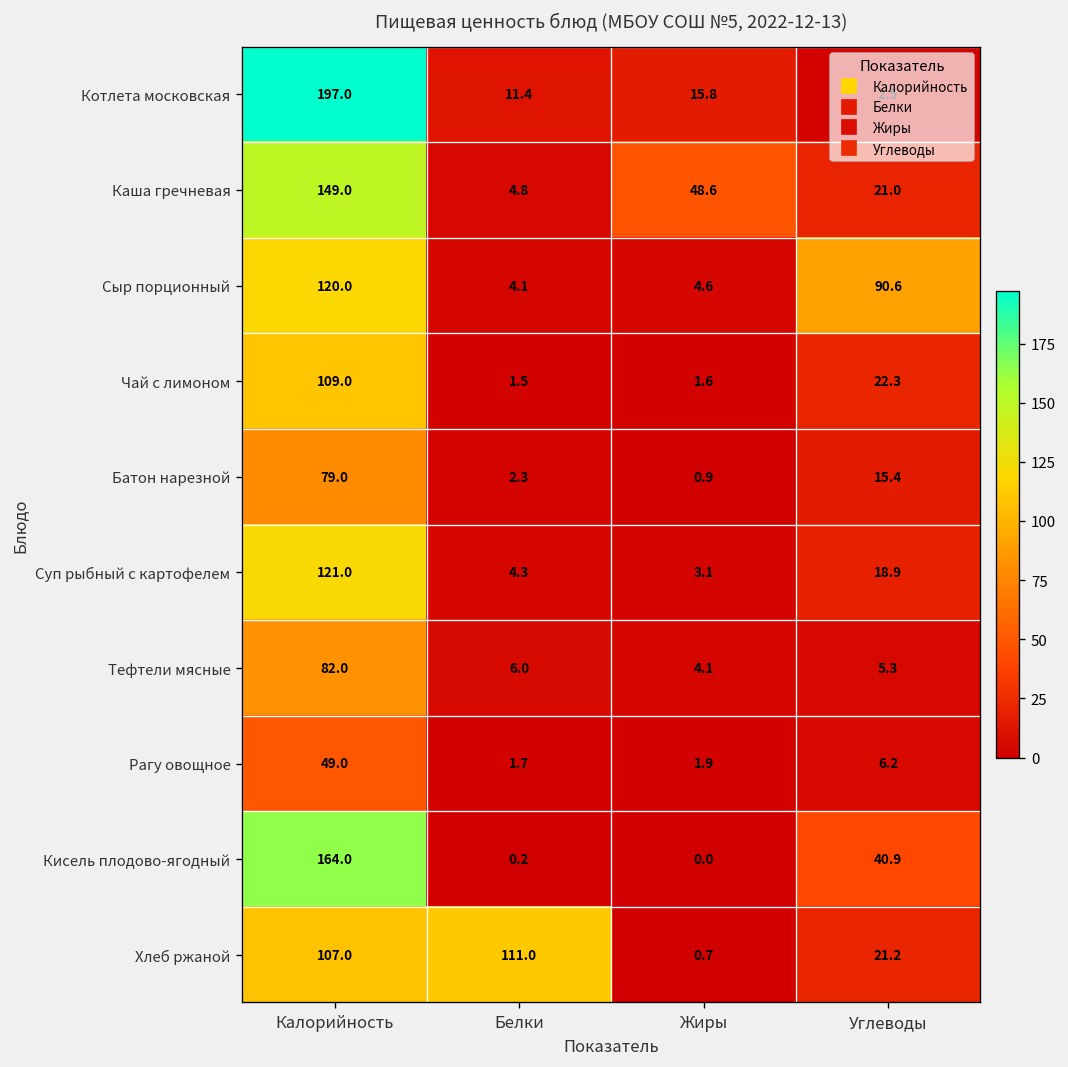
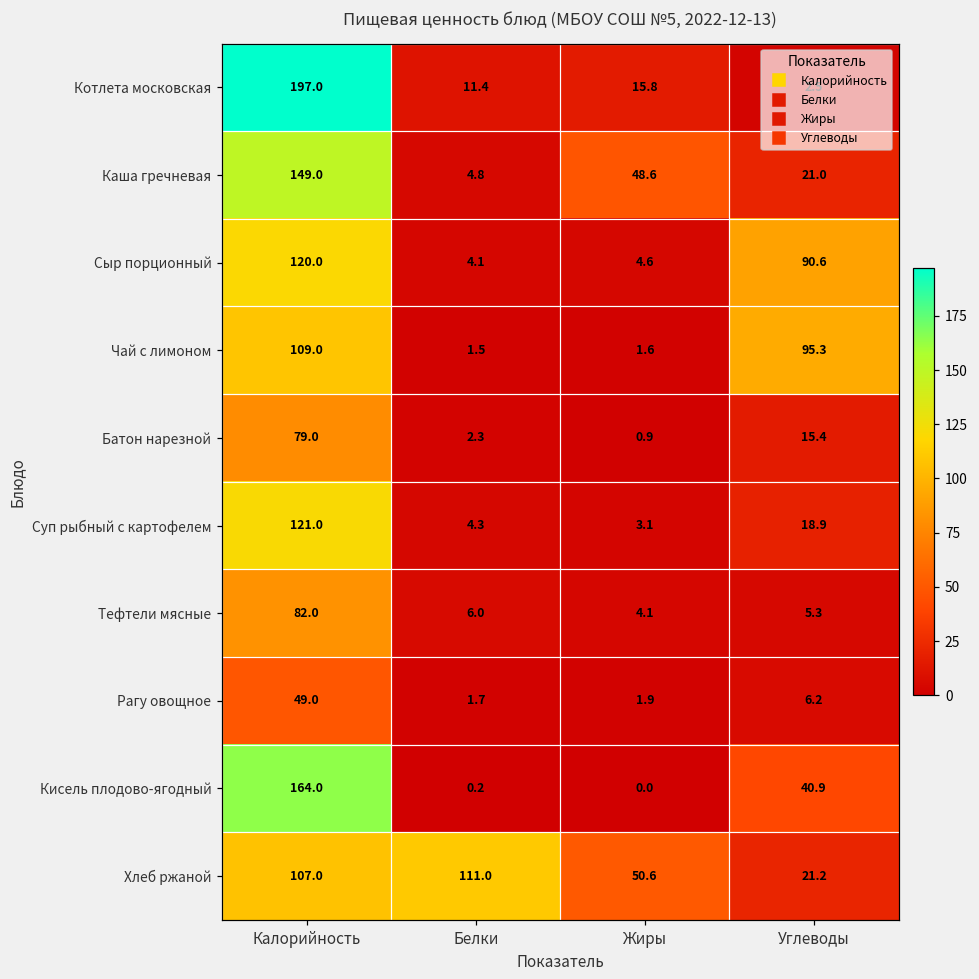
  {
    "Котлета московская": {
      "Калорийность": 197.0,
      "Белки": 11.4,
      "Жиры": 15.8
    },
    "Каша гречневая": {
      "Калорийность": 149.0,
      "Белки": 4.8,
      "Жиры": 48.6,
      "Углеводы": 21.0
    },
    "Сыр порционный": {
      "Калорийность": 120.0,
      "Белки": 4.1,
      "Жиры": 4.6,
      "Углеводы": 90.6
    },
    "Чай с лимоном": {
      "Калорийность": 109.0,
      "Белки": 1.5,
      "Жиры": 1.6,
-     "Углеводы": 22.3
+     "Углеводы": 95.3
    },
    "Батон нарезной": {
      "Калорийность": 79.0,
      "Белки": 2.3,
      "Жиры": 0.9,
      "Углеводы": 15.4
    },
    "Суп рыбный с картофелем": {
      "Калорийность": 121.0,
      "Белки": 4.3,
      "Жиры": 3.1,
      "Углеводы": 18.9
    },
    "Тефтели мясные": {
      "Калорийность": 82.0,
      "Белки": 6.0,
      "Жиры": 4.1,
      "Углеводы": 5.3
    },
    "Рагу овощное": {
      "Калорийность": 49.0,
      "Белки": 1.7,
      "Жиры": 1.9,
      "Углеводы": 6.2
    },
    "Кисель плодово-ягодный": {
      "Калорийность": 164.0,
      "Белки": 0.2,
      "Жиры": 0.0,
      "Углеводы": 40.9
    },
    "Хлеб ржаной": {
      "Калорийность": 107.0,
      "Белки": 111.0,
-     "Жиры": 0.7,
+     "Жиры": 50.6,
      "Углеводы": 21.2
    }
  }
